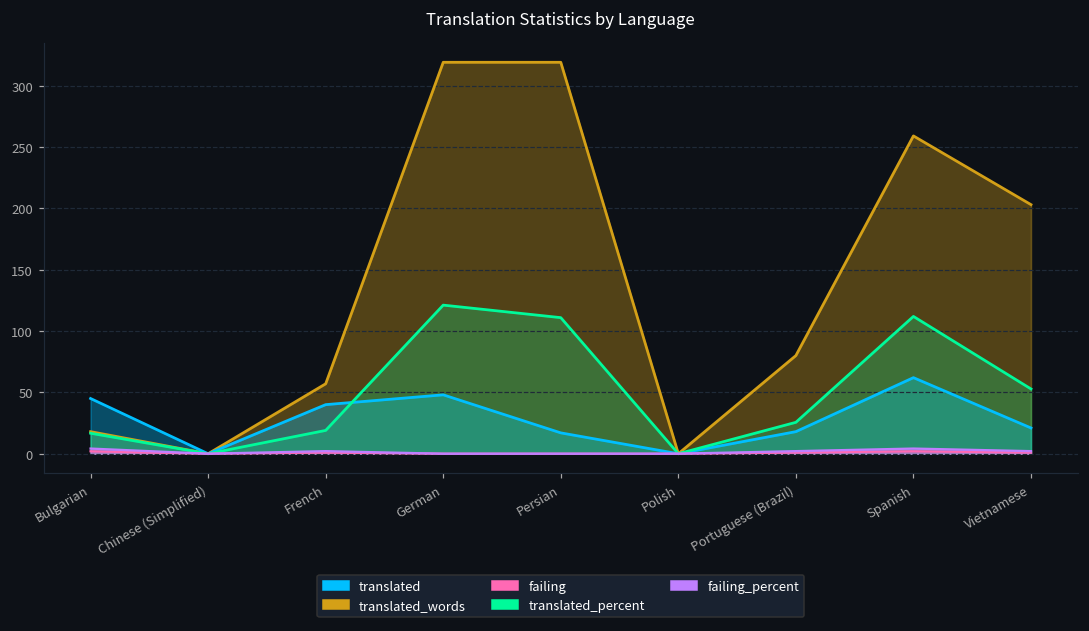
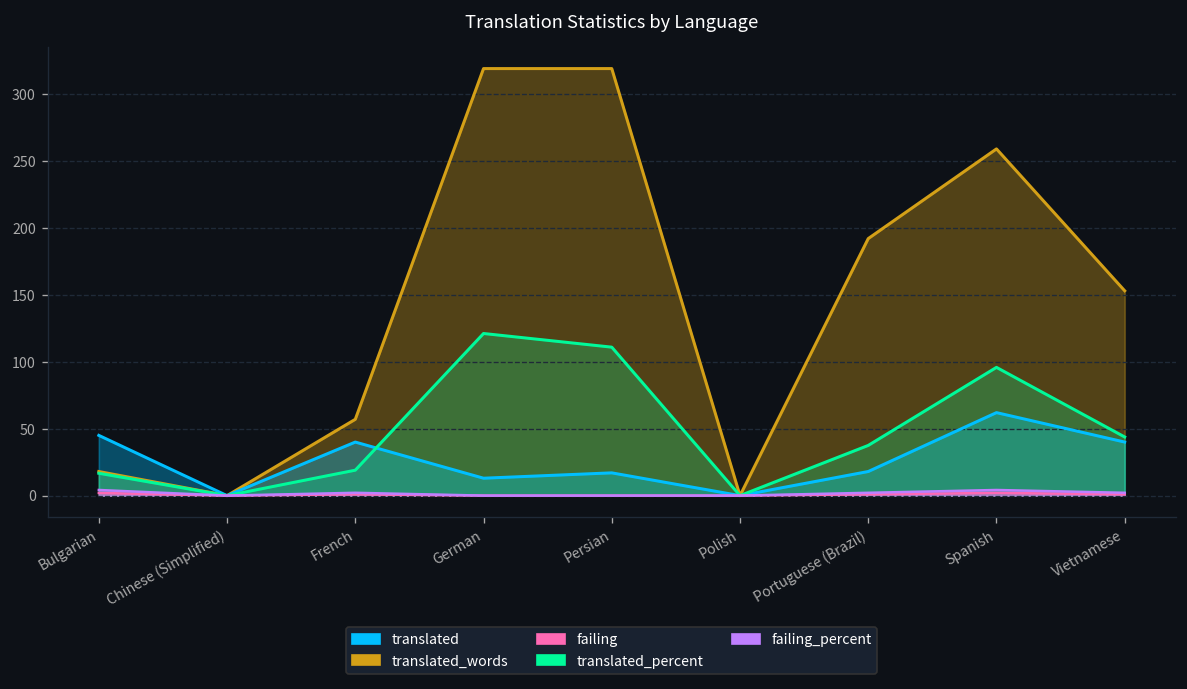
  {
    "translated_words": {
      "French": 57,
      "German": 319,
      "Persian": 319,
-     "Portuguese (Brazil)": 80,
+     "Portuguese (Brazil)": 192,
      "Spanish": 259,
-     "Vietnamese": 203
+     "Vietnamese": 153
    },
    "translated": {
      "Bulgarian": 45,
      "French": 40,
-     "German": 48,
+     "German": 13,
      "Persian": 17,
      "Portuguese (Brazil)": 18,
      "Spanish": 62,
-     "Vietnamese": 21
+     "Vietnamese": 40
    },
    "translated_percent": {
      "French": 19,
      "German": 121,
      "Persian": 111,
-     "Portuguese (Brazil)": 26,
-     "Spanish": 112,
-     "Vietnamese": 53
+     "Portuguese (Brazil)": 38,
+     "Spanish": 96,
+     "Vietnamese": 44
    }
  }
